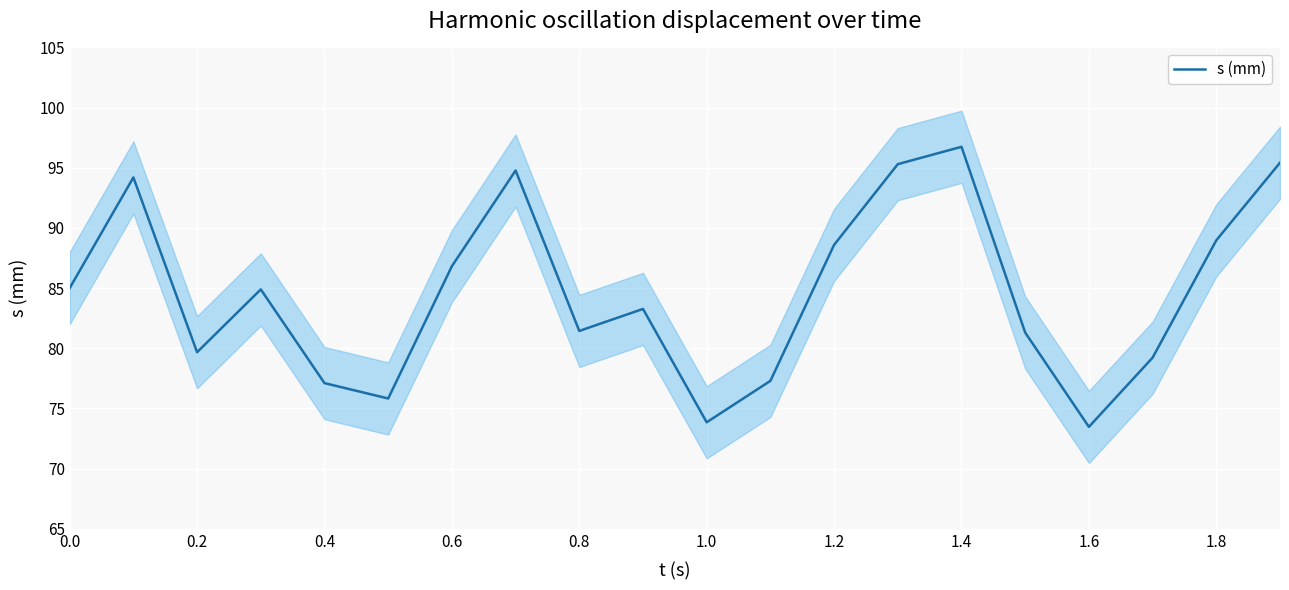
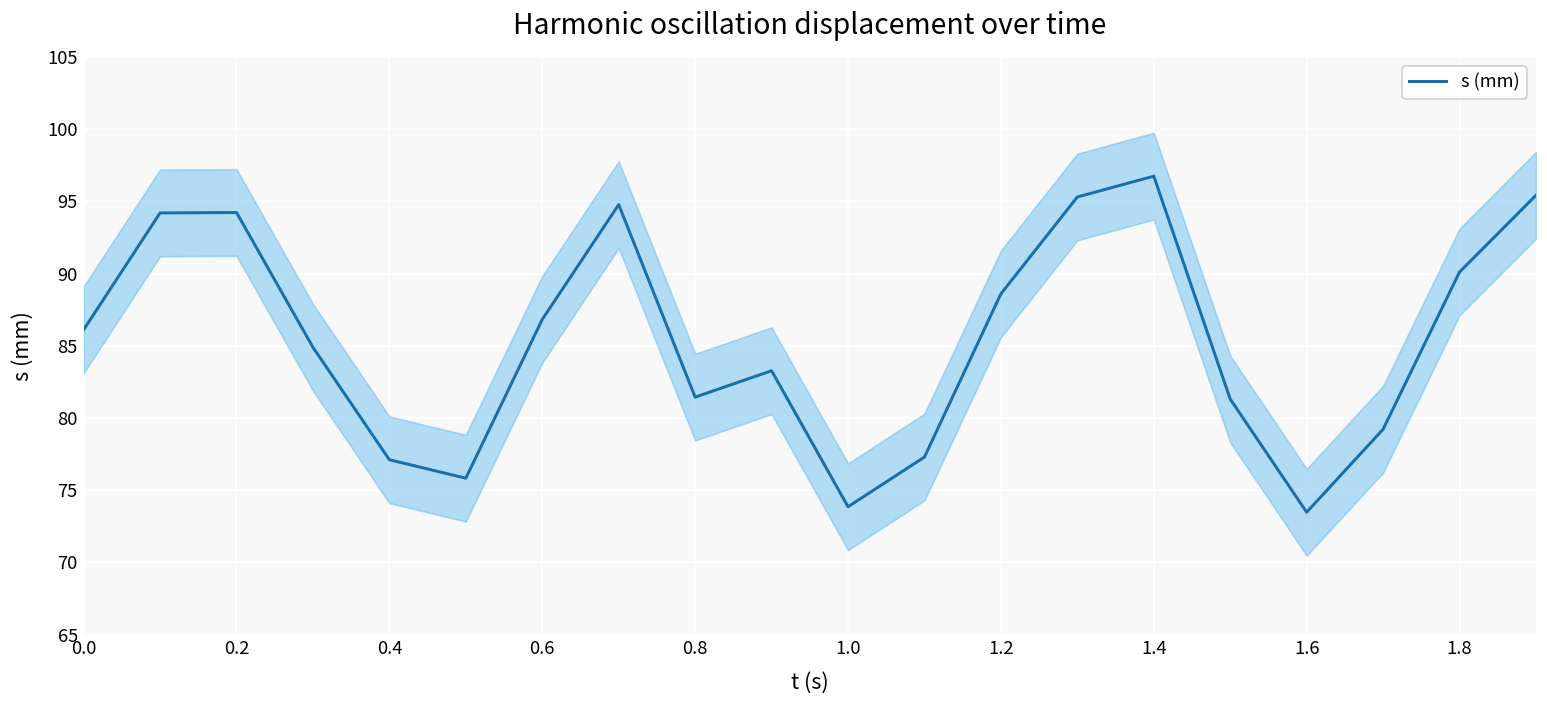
  {
    "s (mm)": {
-     "0.0": 85.0,
-     "0.2": 79.7,
+     "0.0": 86.1,
+     "0.2": 94.2,
      "0.4": 77.1,
      "0.6": 86.8,
      "0.8": 81.4,
      "1.0": 73.9,
      "1.2": 88.6,
      "1.4": 96.7,
      "1.6": 73.5,
-     "1.8": 89.0
+     "1.8": 90.1
    }
  }
